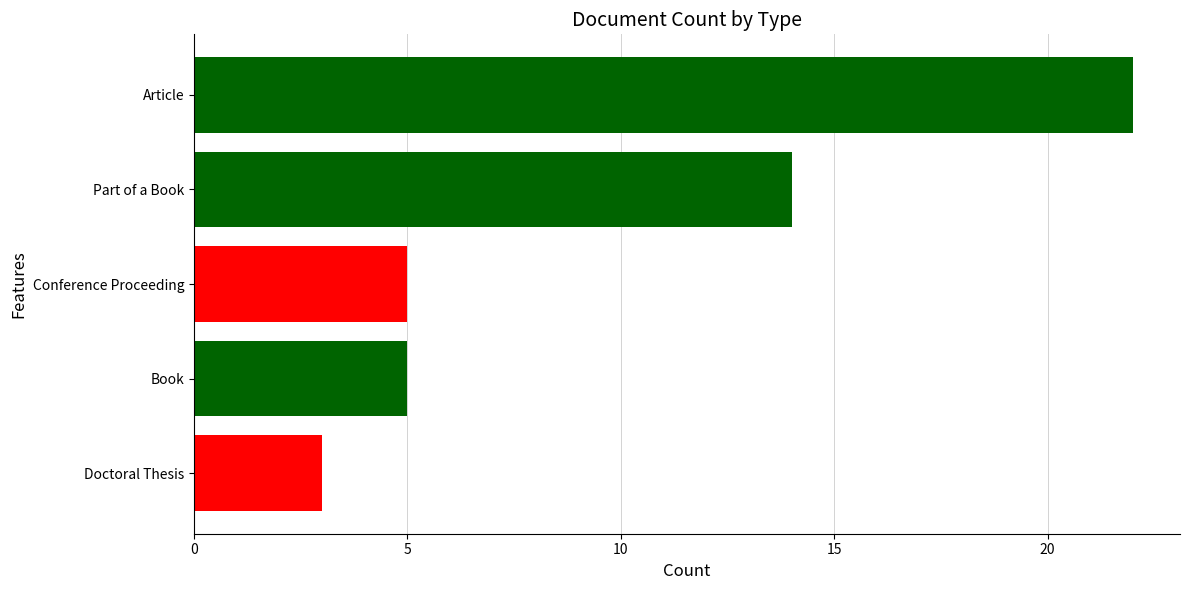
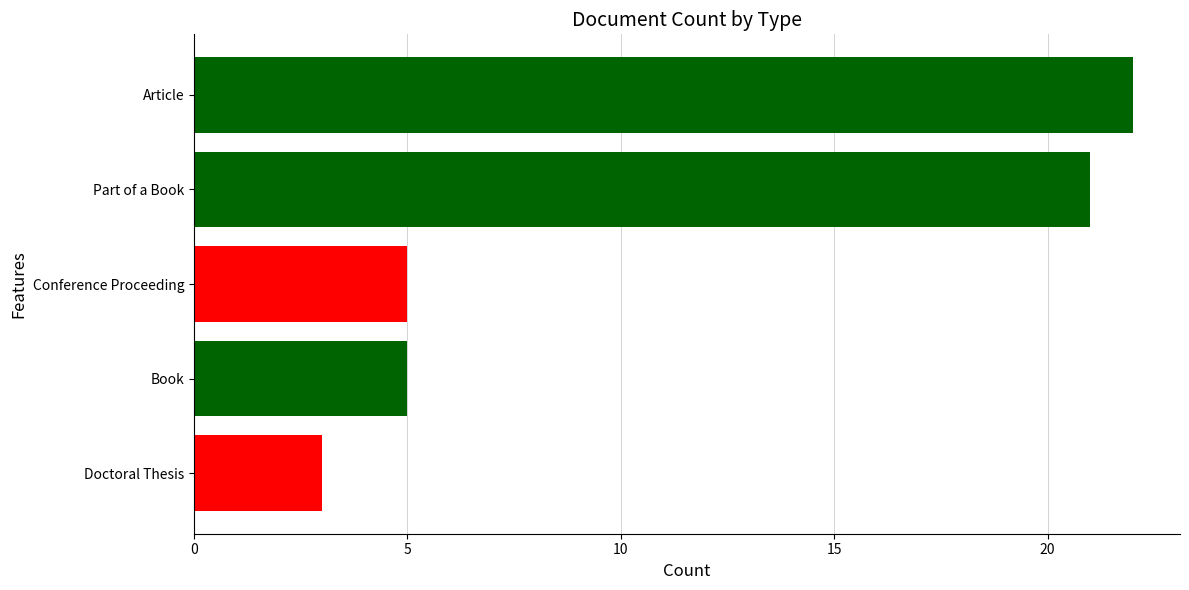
  {
    "Article": 22,
-   "Part of a Book": 14,
+   "Part of a Book": 21,
    "Conference Proceeding": 5,
    "Book": 5,
    "Doctoral Thesis": 3
  }
